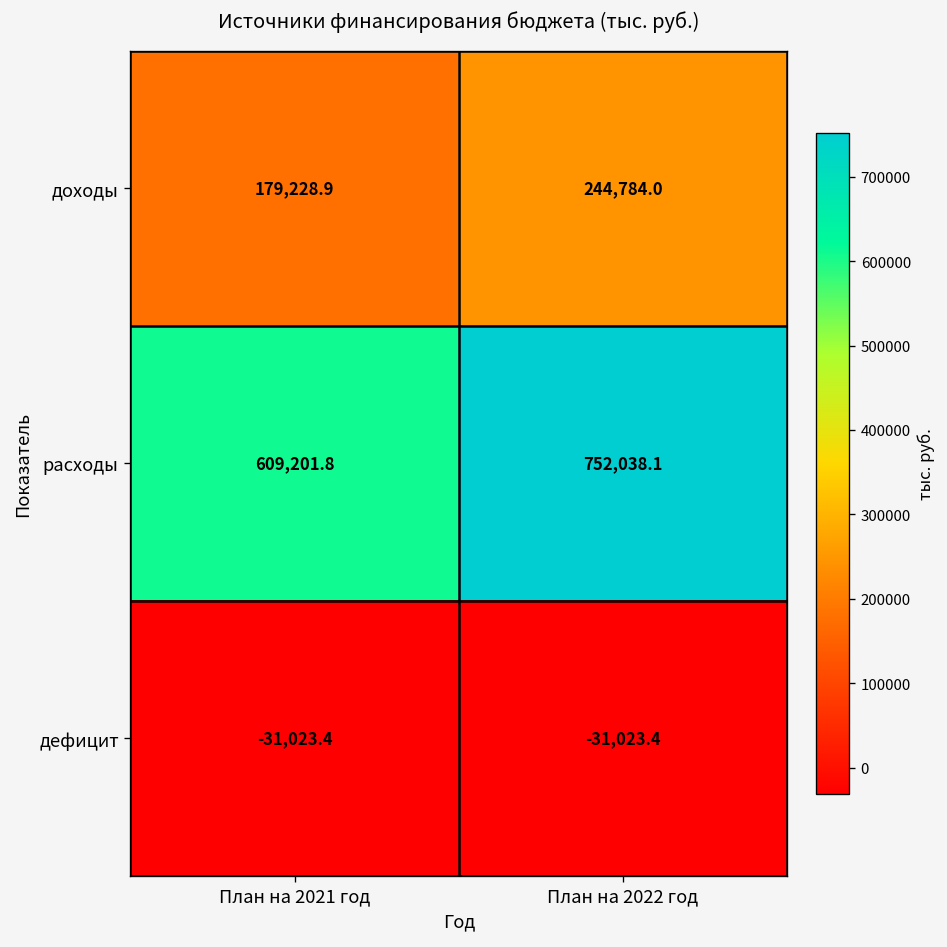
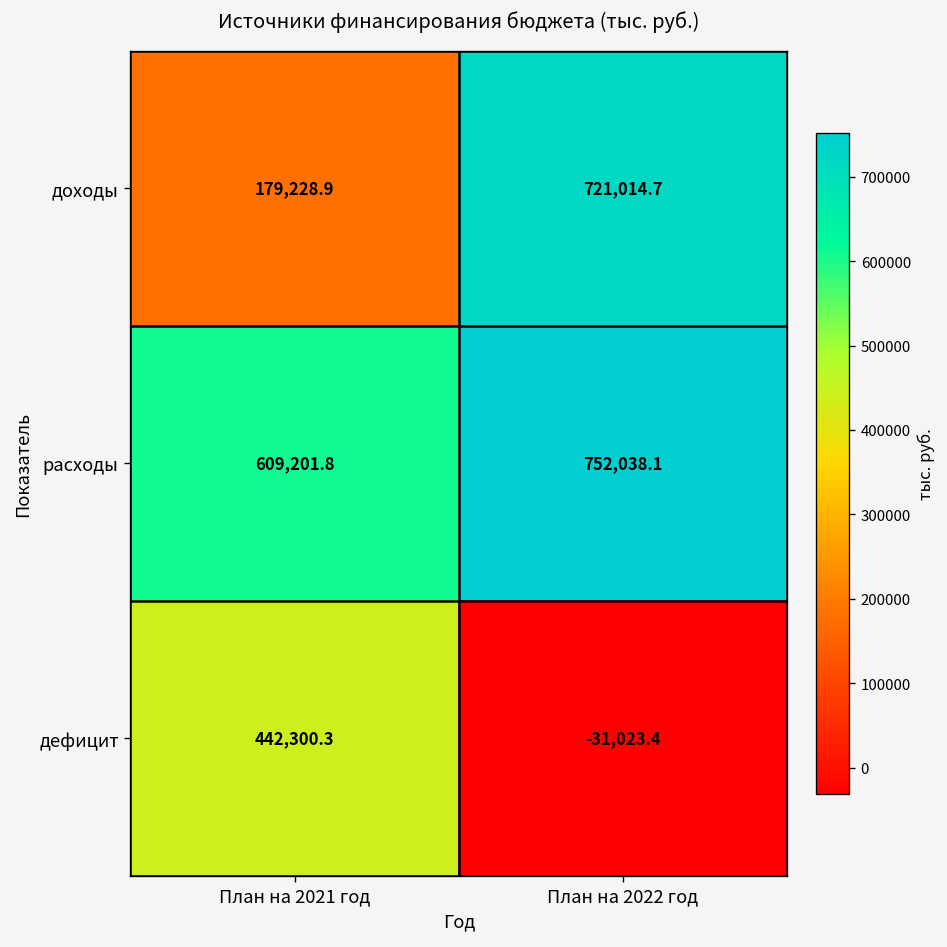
  {
    "доходы": {
      "План на 2021 год": "179,228.9",
-     "План на 2022 год": "244,784.0"
+     "План на 2022 год": "721,014.7"
    },
    "расходы": {
      "План на 2021 год": "609,201.8",
      "План на 2022 год": "752,038.1"
    },
    "дефицит": {
-     "План на 2021 год": "-31,023.4",
+     "План на 2021 год": "442,300.3",
      "План на 2022 год": "-31,023.4"
    }
  }
